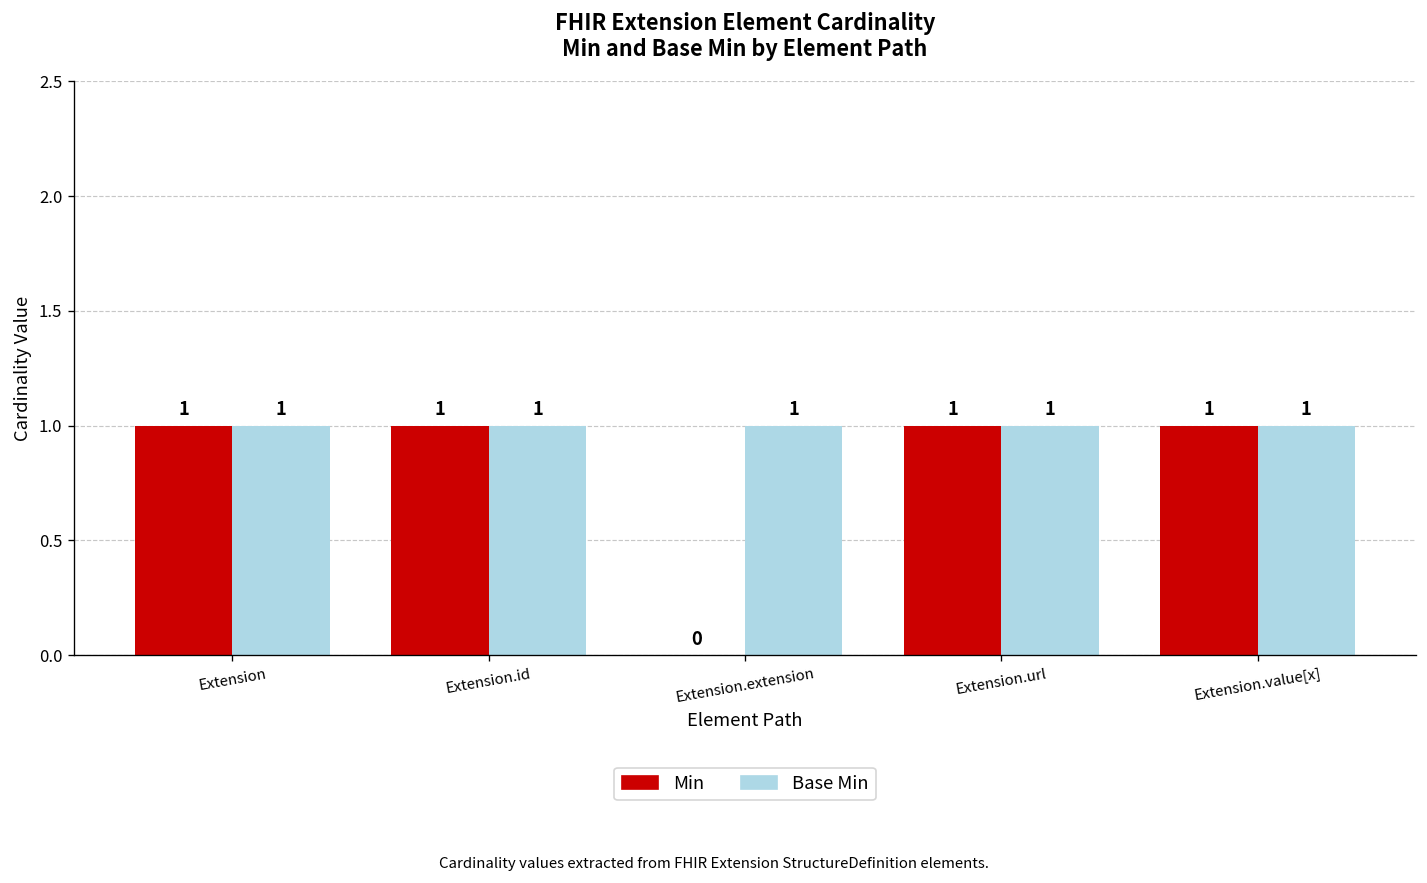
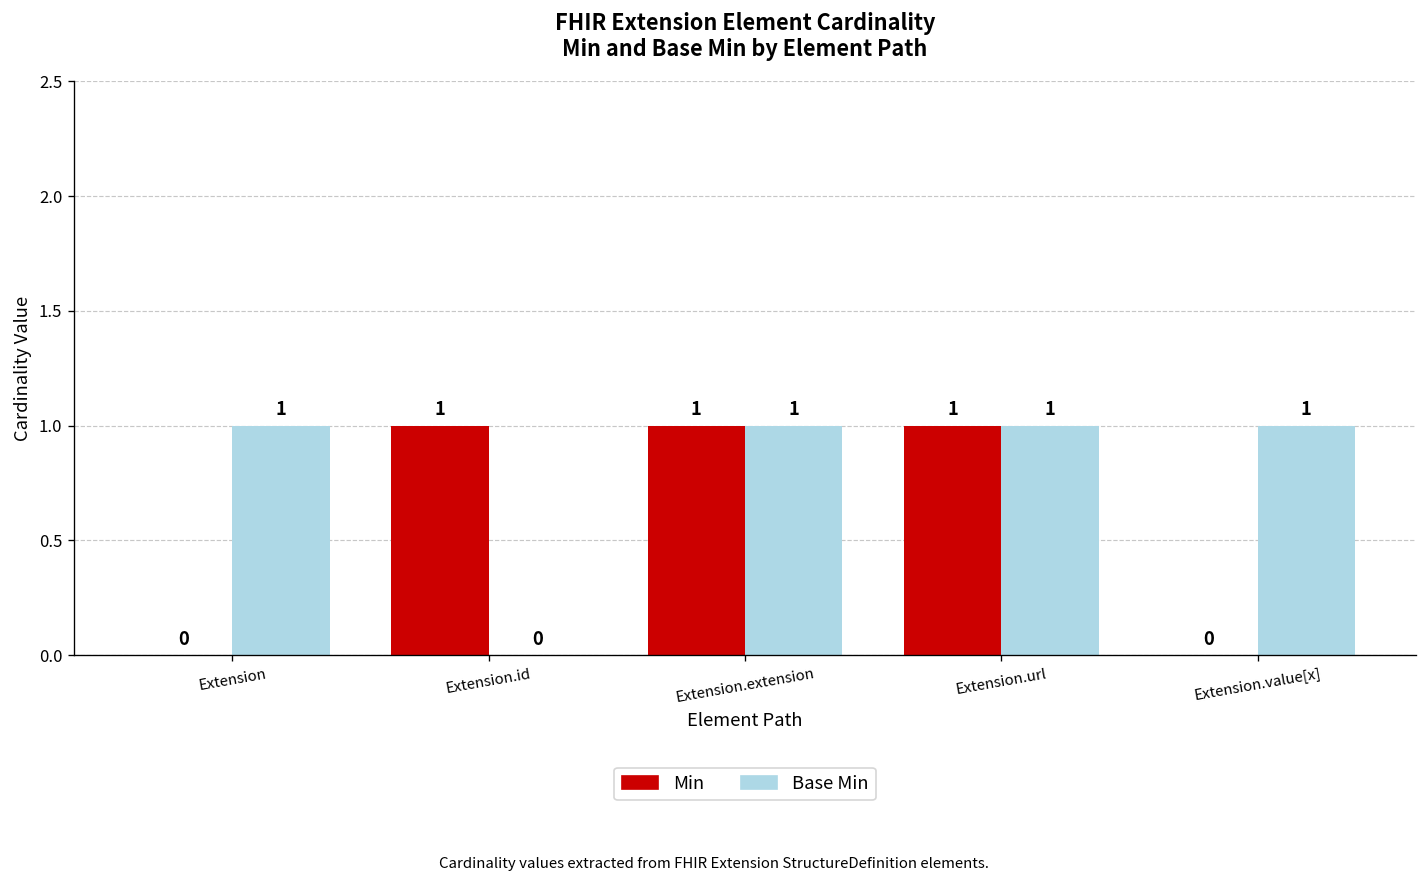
  {
    "Min": {
-     "Extension": 1,
+     "Extension": 0,
      "Extension.id": 1,
-     "Extension.extension": 0,
+     "Extension.extension": 1,
      "Extension.url": 1,
-     "Extension.value[x]": 1
+     "Extension.value[x]": 0
    },
    "Base Min": {
      "Extension": 1,
-     "Extension.id": 1,
+     "Extension.id": 0,
      "Extension.extension": 1,
      "Extension.url": 1,
      "Extension.value[x]": 1
    }
  }
